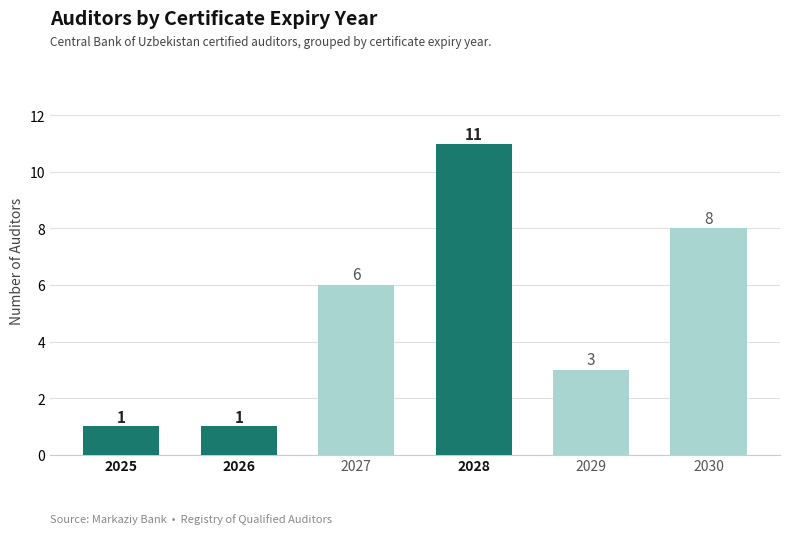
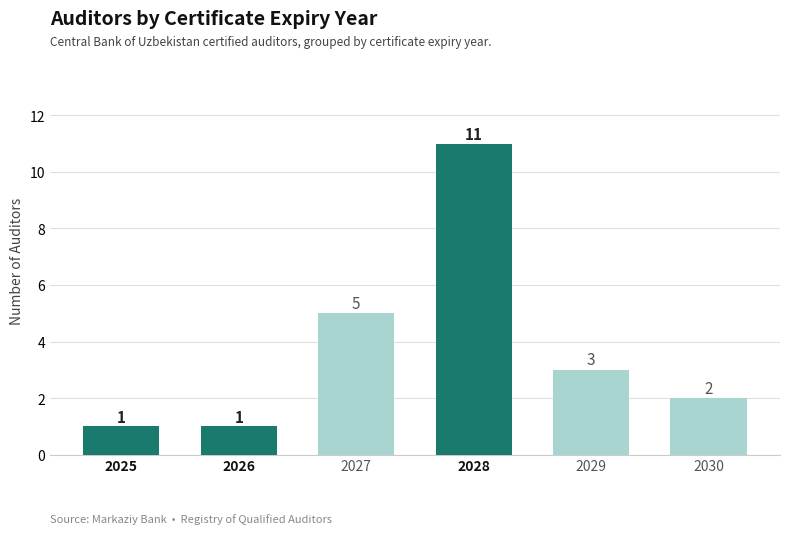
  {
    "2025": 1,
    "2026": 1,
-   "2027": 6,
+   "2027": 5,
    "2028": 11,
    "2029": 3,
-   "2030": 8
+   "2030": 2
  }
